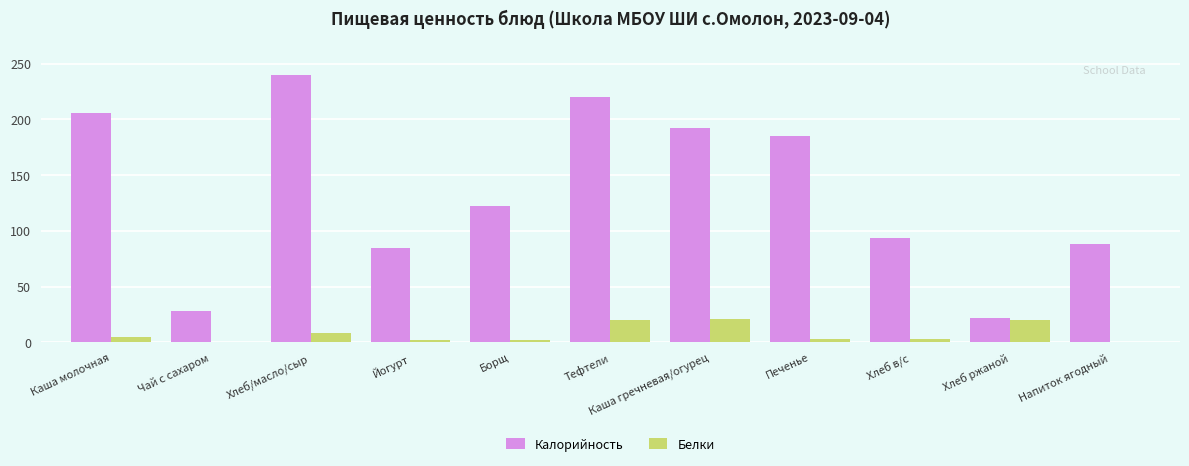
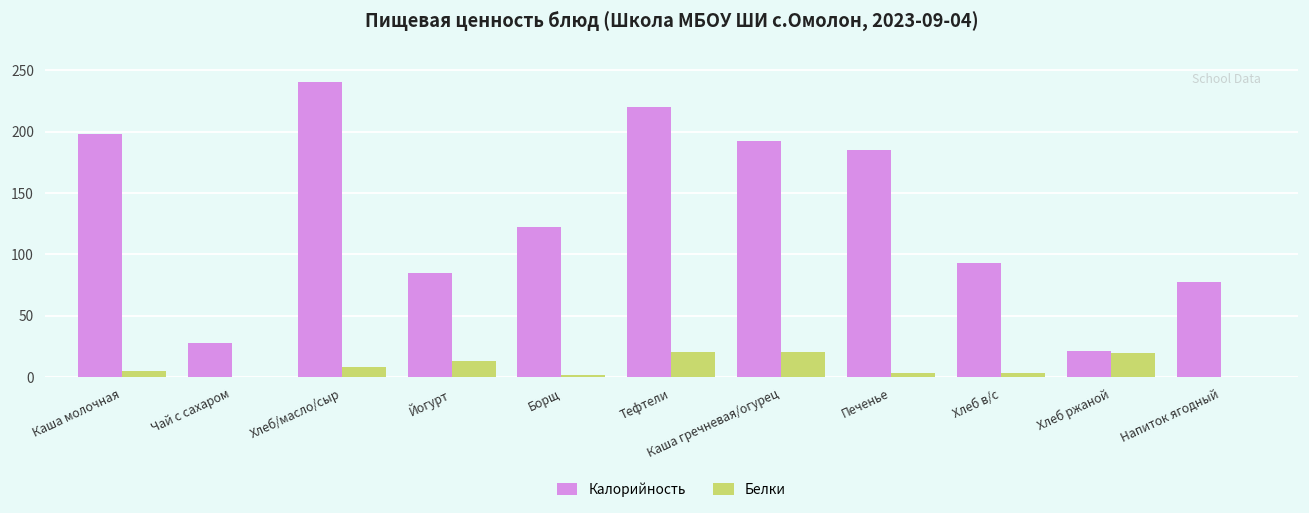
  {
    "Калорийность": {
-     "Каша молочная": 206,
+     "Каша молочная": 198,
      "Чай с сахаром": 28,
      "Хлеб/масло/сыр": 240,
      "Йогурт": 85,
      "Борщ": 122,
      "Тефтели": 220,
      "Каша гречневая/огурец": 192,
      "Печенье": 185,
      "Хлеб в/с": 93,
      "Хлеб ржаной": 22,
-     "Напиток ягодный": 88
+     "Напиток ягодный": 77
    },
    "Белки": {
      "Каша молочная": 5,
      "Хлеб/масло/сыр": 9,
-     "Йогурт": 3,
+     "Йогурт": 13,
      "Тефтели": 20,
      "Каша гречневая/огурец": 21,
      "Печенье": 3,
      "Хлеб в/с": 3,
      "Хлеб ржаной": 20,
      "Напиток ягодный": 0
    }
  }
